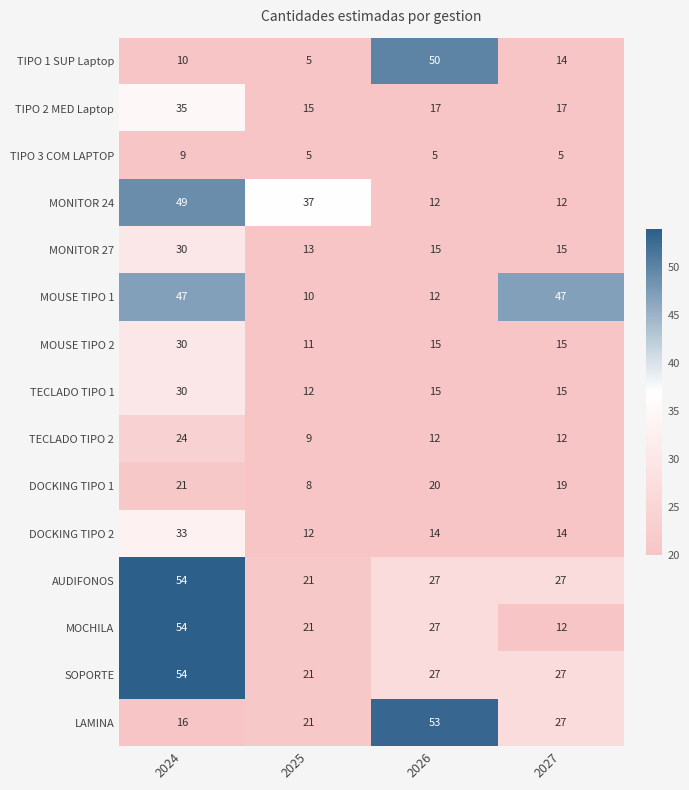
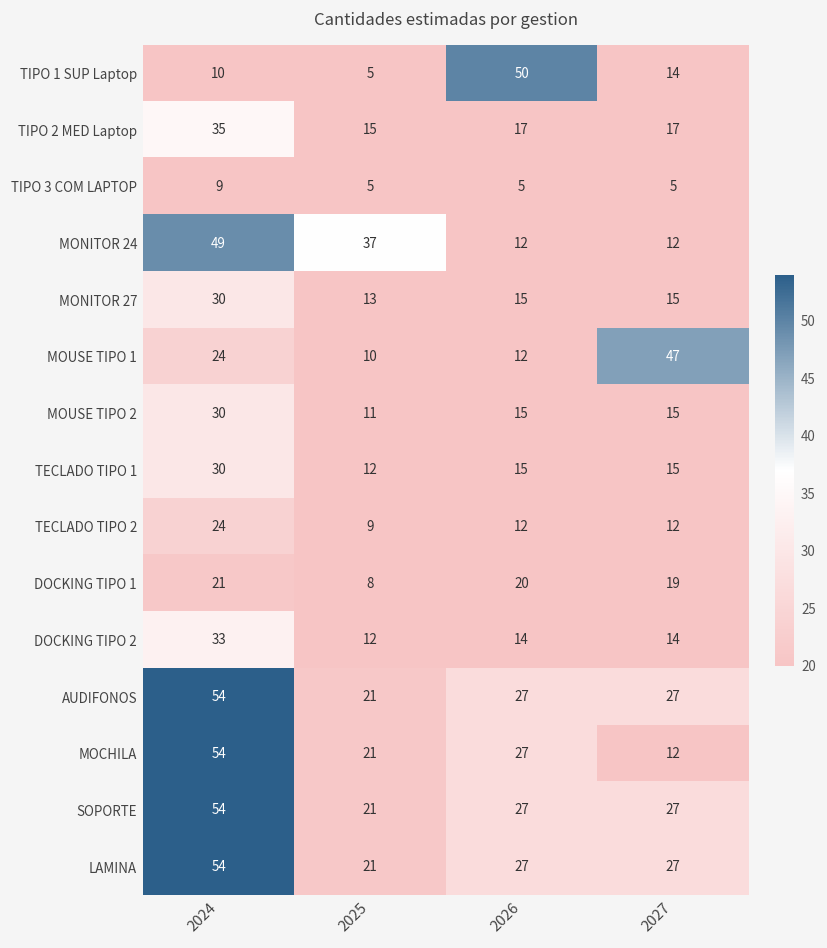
  {
    "TIPO 1 SUP Laptop": {
      "2024": 10,
      "2025": 5,
      "2026": 50,
      "2027": 14
    },
    "TIPO 2 MED Laptop": {
      "2024": 35,
      "2025": 15,
      "2026": 17,
      "2027": 17
    },
    "TIPO 3 COM LAPTOP": {
      "2024": 9,
      "2025": 5,
      "2026": 5,
      "2027": 5
    },
    "MONITOR 24": {
      "2024": 49,
      "2025": 37,
      "2026": 12,
      "2027": 12
    },
    "MONITOR 27": {
      "2024": 30,
      "2025": 13,
      "2026": 15,
      "2027": 15
    },
    "MOUSE TIPO 1": {
-     "2024": 47,
+     "2024": 24,
      "2025": 10,
      "2026": 12,
      "2027": 47
    },
    "MOUSE TIPO 2": {
      "2024": 30,
      "2025": 11,
      "2026": 15,
      "2027": 15
    },
    "TECLADO TIPO 1": {
      "2024": 30,
      "2025": 12,
      "2026": 15,
      "2027": 15
    },
    "TECLADO TIPO 2": {
      "2024": 24,
      "2025": 9,
      "2026": 12,
      "2027": 12
    },
    "DOCKING TIPO 1": {
      "2024": 21,
      "2025": 8,
      "2026": 20,
      "2027": 19
    },
    "DOCKING TIPO 2": {
      "2024": 33,
      "2025": 12,
      "2026": 14,
      "2027": 14
    },
    "AUDIFONOS": {
      "2024": 54,
      "2025": 21,
      "2026": 27,
      "2027": 27
    },
    "MOCHILA": {
      "2024": 54,
      "2025": 21,
      "2026": 27,
      "2027": 12
    },
    "SOPORTE": {
      "2024": 54,
      "2025": 21,
      "2026": 27,
      "2027": 27
    },
    "LAMINA": {
-     "2024": 16,
+     "2024": 54,
      "2025": 21,
-     "2026": 53,
+     "2026": 27,
      "2027": 27
    }
  }
